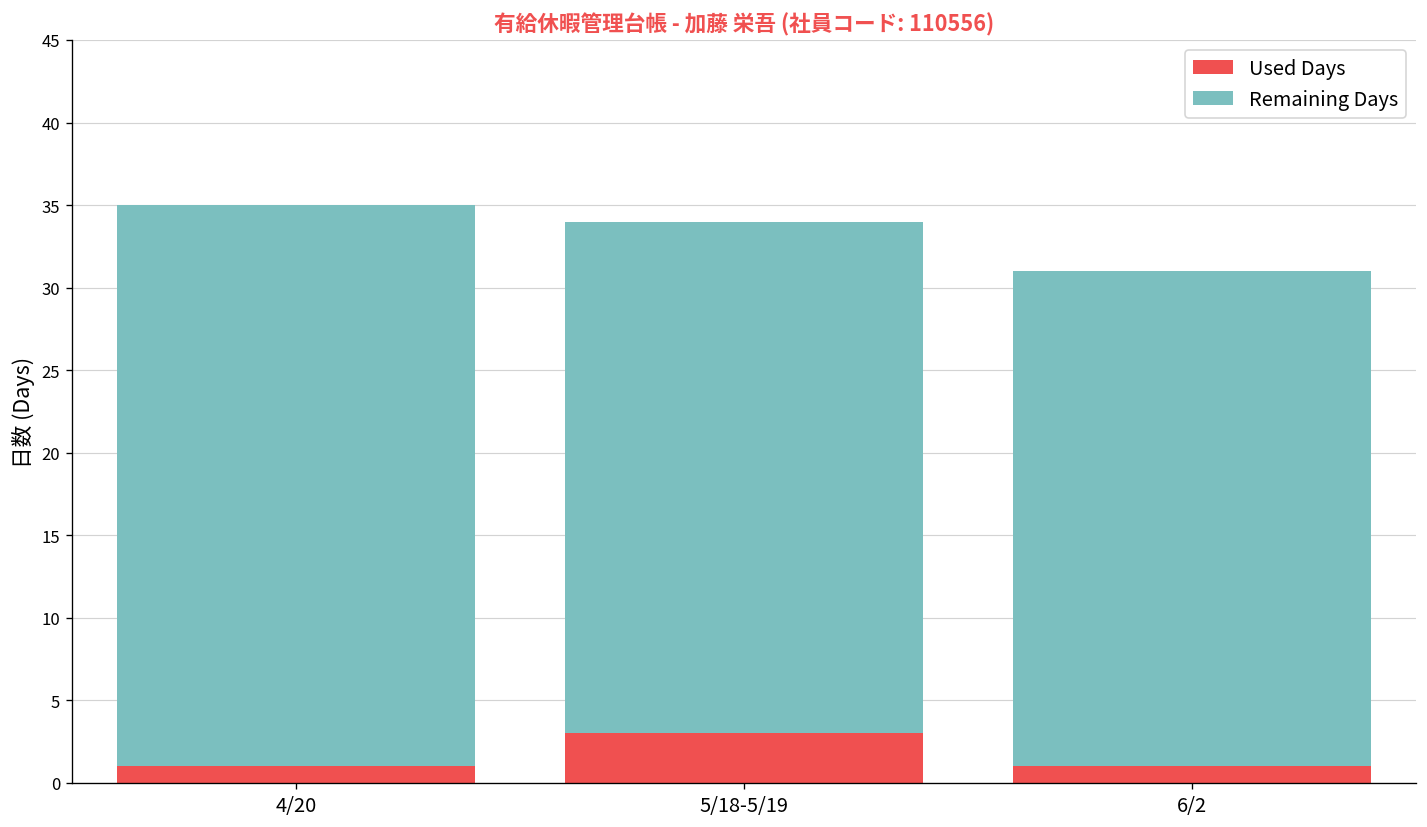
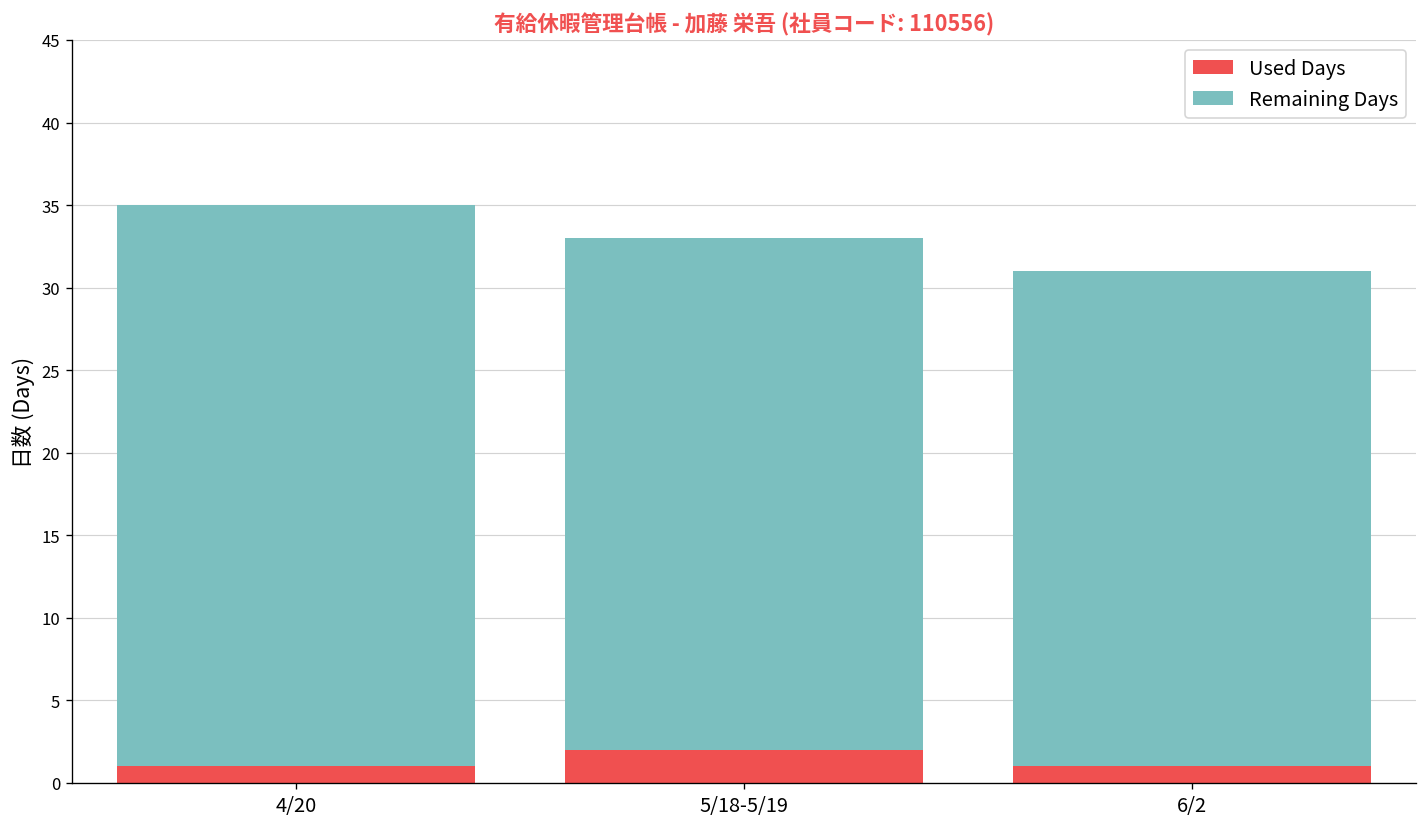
  {
    "Used Days": {
      "4/20": 1,
-     "5/18-5/19": 3,
+     "5/18-5/19": 2,
      "6/2": 1
    },
    "Remaining Days": {
      "4/20": 34,
      "5/18-5/19": 31,
      "6/2": 30
    }
  }
